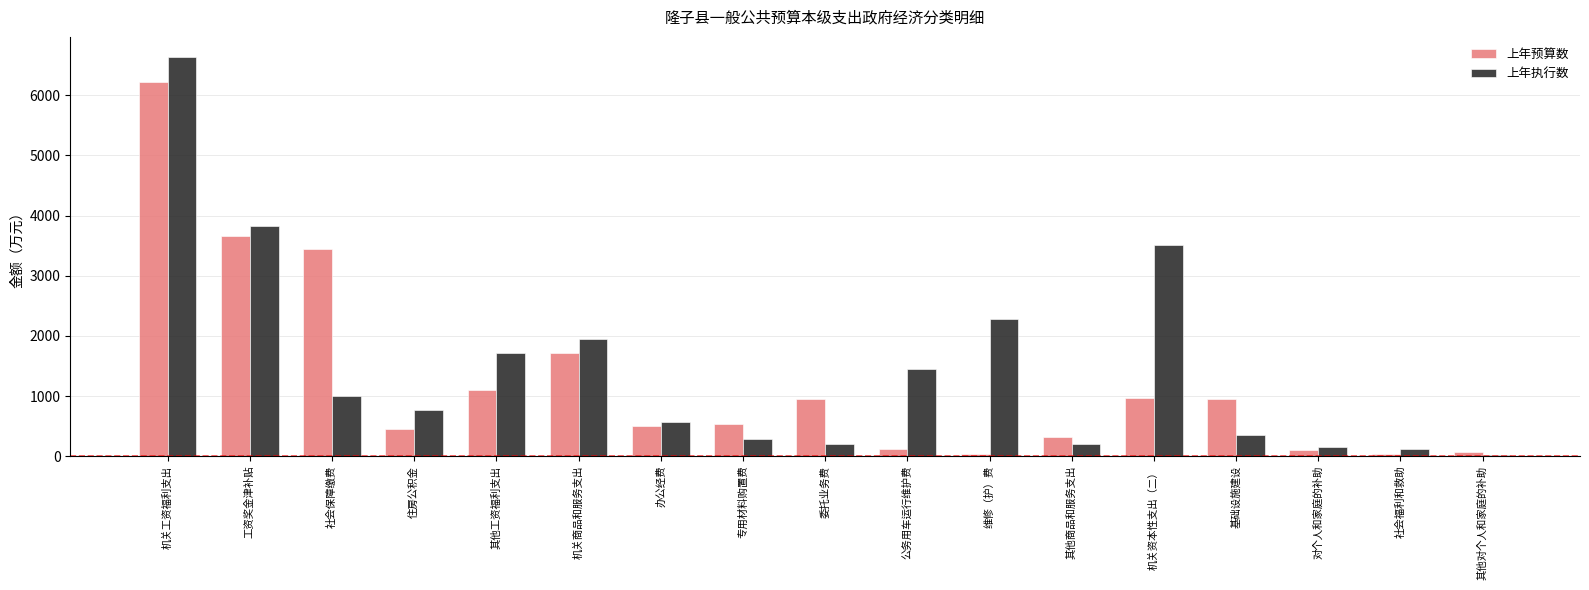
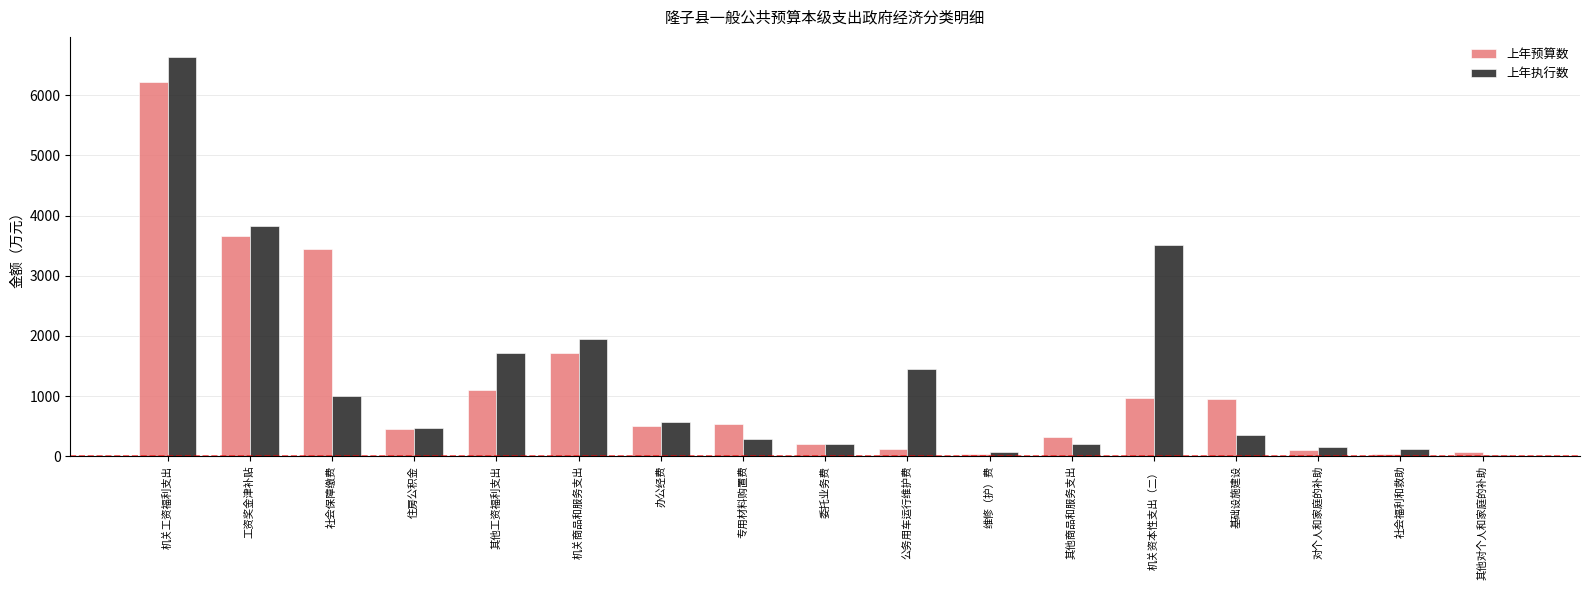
  {
    "上年预算数": {
      "机关工资福利支出": 6200,
      "工资奖金津补贴": 3700,
      "社会保障缴费": 3500,
      "住房公积金": 400,
      "其他工资福利支出": 1100,
      "机关商品和服务支出": 1700,
      "办公经费": 500,
      "专用材料购置费": 500,
-     "委托业务费": 900,
+     "委托业务费": 200,
      "公务用车运行维护费": 100,
      "其他商品和服务支出": 300,
      "机关资本性支出（二）": 1000,
      "基础设施建设": 900,
      "对个人和家庭的补助": 100,
      "其他对个人和家庭的补助": 100
    },
    "上年执行数": {
      "机关工资福利支出": 6600,
      "工资奖金津补贴": 3800,
      "社会保障缴费": 1000,
-     "住房公积金": 800,
+     "住房公积金": 500,
      "其他工资福利支出": 1700,
      "机关商品和服务支出": 1900,
      "办公经费": 600,
      "专用材料购置费": 300,
      "委托业务费": 200,
      "公务用车运行维护费": 1500,
-     "维修（护）费": 2300,
+     "维修（护）费": 100,
      "其他商品和服务支出": 200,
      "机关资本性支出（二）": 3500,
      "基础设施建设": 400,
      "对个人和家庭的补助": 100,
      "社会福利和救助": 100
    }
  }
